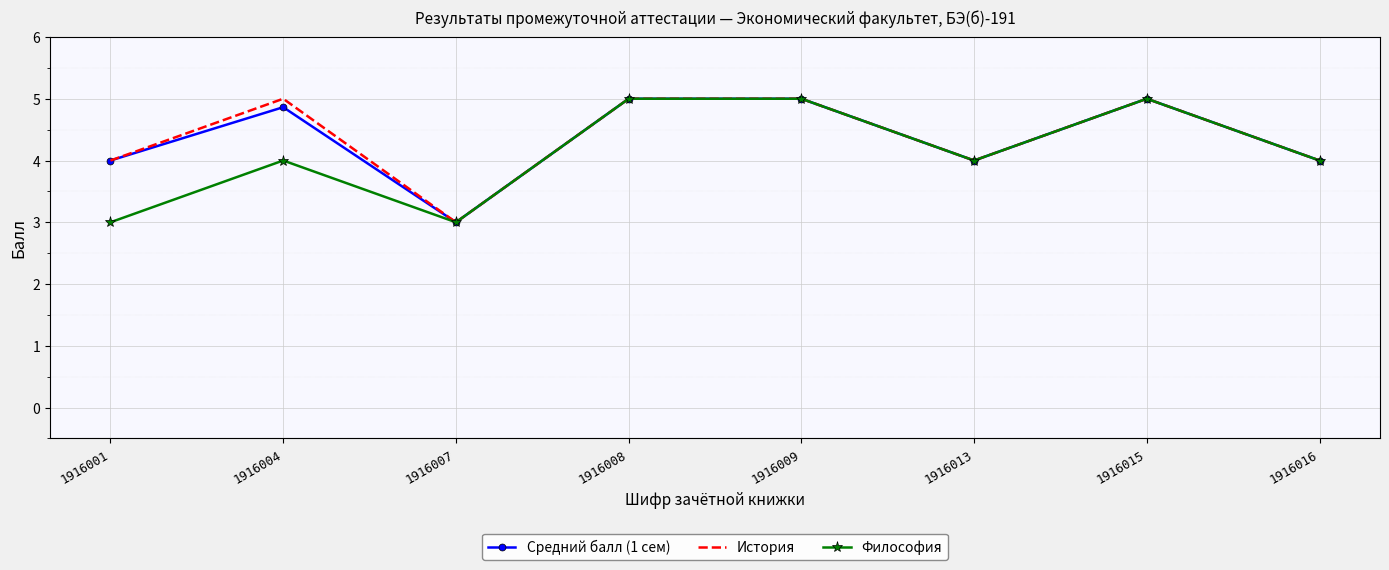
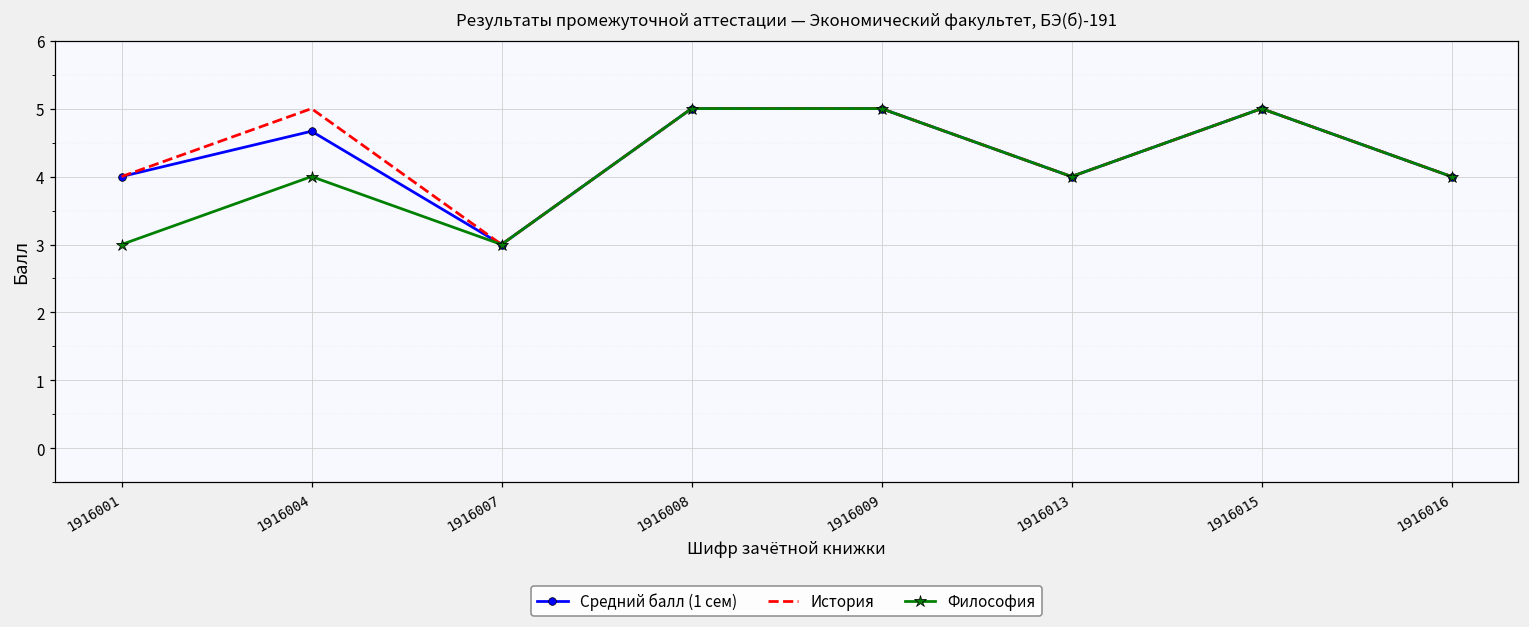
  {
    "Средний балл (1 сем)": {
-     "1916004": 4.9
+     "1916004": 4.7
    },
    "История": {
      "1916004": 5.0
    },
    "Философия": {
      "1916001": 3.0,
      "1916004": 4.0
    }
  }
